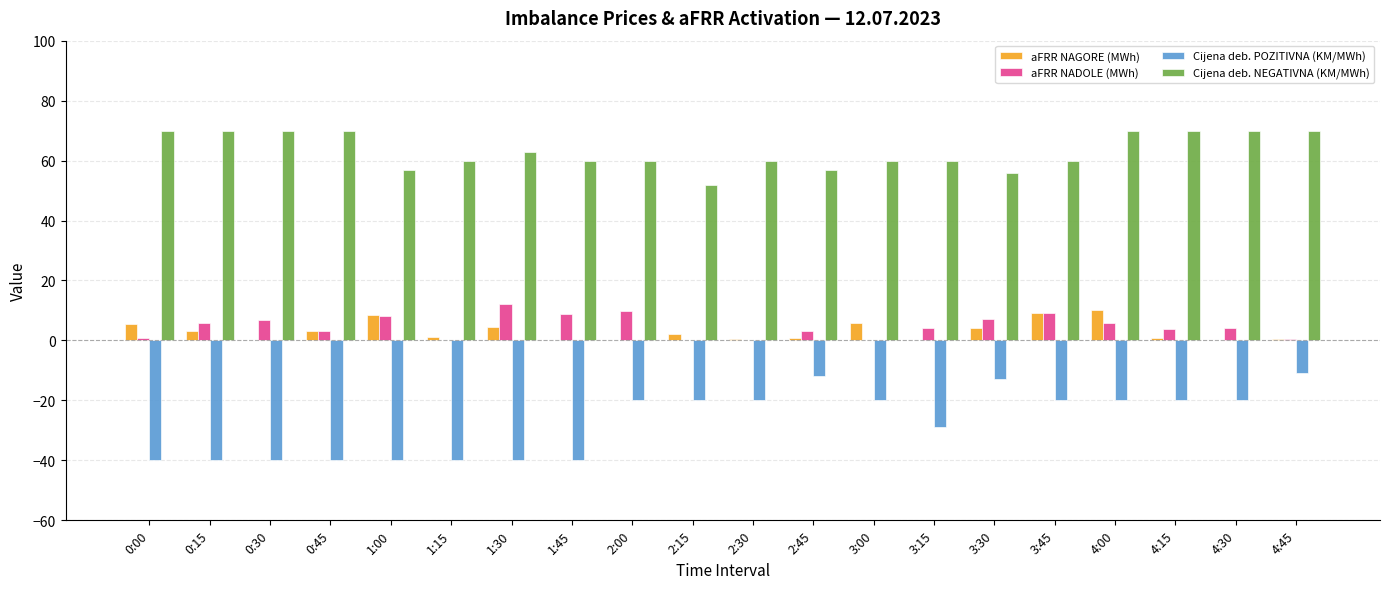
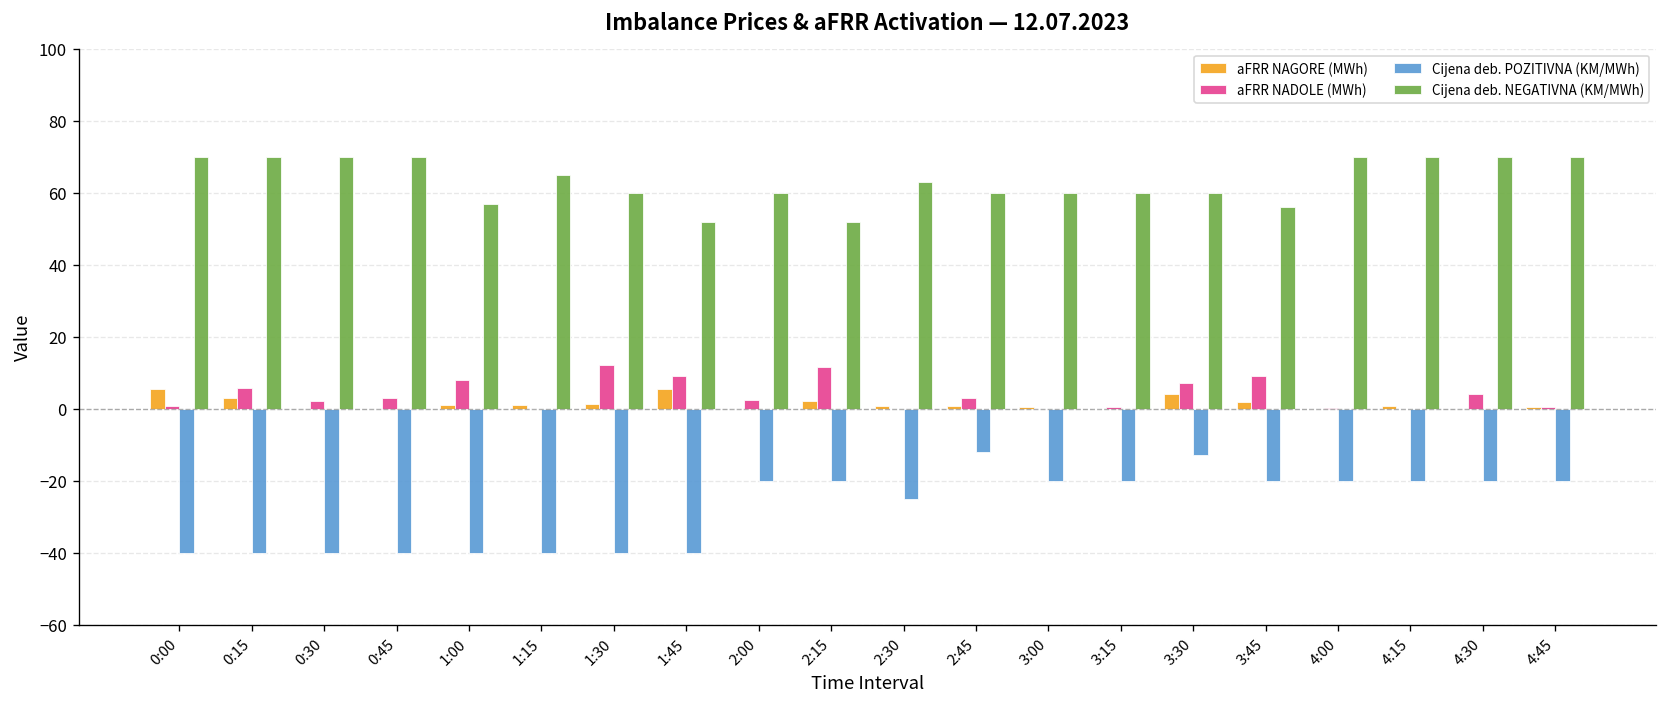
  {
    "aFRR NAGORE (MWh)": {
      "0:00": 5,
      "0:15": 3,
      "0:30": 0,
-     "0:45": 3,
-     "1:00": 8,
+     "0:45": 0,
+     "1:00": 1,
      "1:15": 1,
-     "1:30": 4,
-     "1:45": 0,
+     "1:30": 1,
+     "1:45": 5,
      "2:00": 0,
      "2:15": 2,
-     "3:00": 6,
+     "3:00": 0,
      "3:15": 0,
      "3:30": 4,
-     "3:45": 9,
-     "4:00": 10,
+     "3:45": 2,
+     "4:00": 0,
      "4:30": 0
    },
    "aFRR NADOLE (MWh)": {
      "0:15": 6,
-     "0:30": 7,
+     "0:30": 2,
      "0:45": 3,
      "1:00": 8,
      "1:15": 0,
      "1:30": 12,
      "1:45": 9,
-     "2:00": 10,
-     "2:15": 0,
+     "2:00": 3,
+     "2:15": 12,
      "2:45": 3,
-     "3:15": 4,
+     "3:15": 1,
      "3:30": 7,
      "3:45": 9,
-     "4:00": 6,
-     "4:15": 4,
+     "4:00": 0,
+     "4:15": 0,
      "4:30": 4
    },
    "Cijena deb. POZITIVNA (KM/MWh)": {
      "0:00": -40,
      "0:15": -40,
      "0:30": -40,
      "0:45": -40,
      "1:00": -40,
      "1:15": -40,
      "1:30": -40,
      "1:45": -40,
      "2:00": -20,
      "2:15": -20,
-     "2:30": -20,
+     "2:30": -25,
      "2:45": -12,
      "3:00": -20,
-     "3:15": -29,
+     "3:15": -20,
      "3:30": -13,
      "3:45": -20,
      "4:00": -20,
      "4:15": -20,
      "4:30": -20,
-     "4:45": -11
+     "4:45": -20
    },
    "Cijena deb. NEGATIVNA (KM/MWh)": {
      "0:00": 70,
      "0:15": 70,
      "0:30": 70,
      "0:45": 70,
      "1:00": 57,
-     "1:15": 60,
-     "1:30": 63,
-     "1:45": 60,
+     "1:15": 65,
+     "1:30": 60,
+     "1:45": 52,
      "2:00": 60,
      "2:15": 52,
-     "2:30": 60,
-     "2:45": 57,
+     "2:30": 63,
+     "2:45": 60,
      "3:00": 60,
      "3:15": 60,
-     "3:30": 56,
-     "3:45": 60,
+     "3:30": 60,
+     "3:45": 56,
      "4:00": 70,
      "4:15": 70,
      "4:30": 70,
      "4:45": 70
    }
  }
